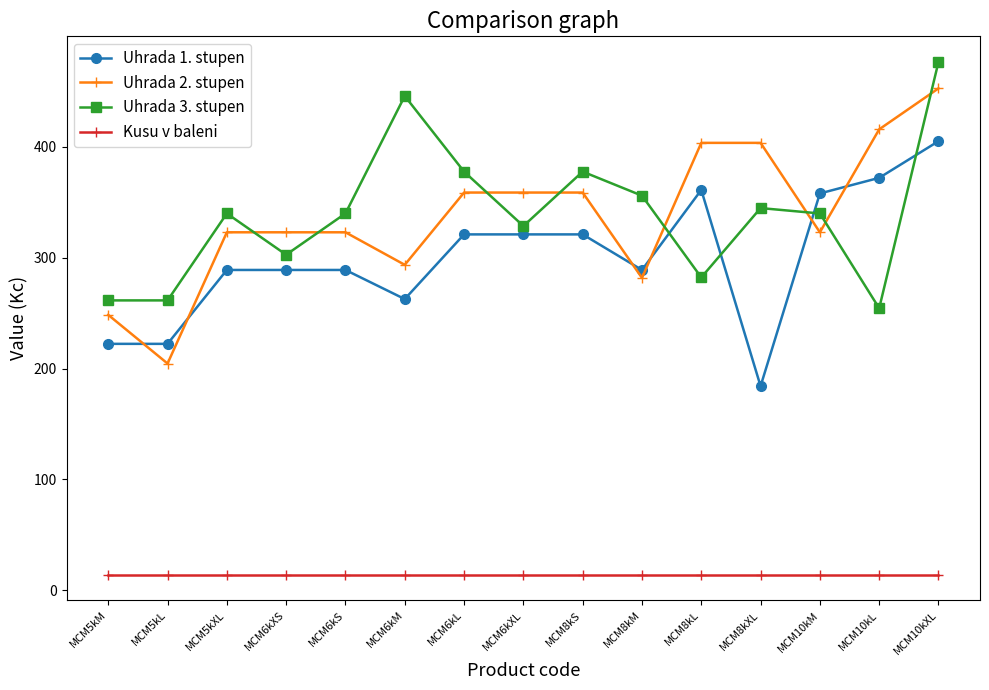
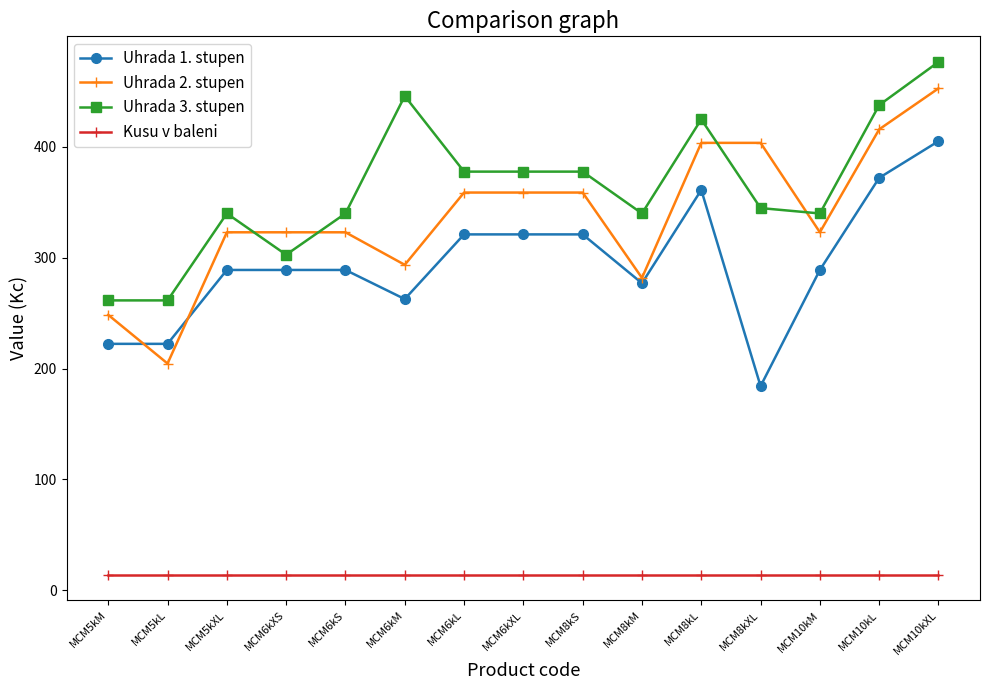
  {
    "Uhrada 1. stupen": {
      "MCM5kM": 222,
      "MCM5kL": 222,
      "MCM5kXL": 289,
      "MCM6kXS": 289,
      "MCM6kS": 289,
      "MCM6kM": 263,
      "MCM6kL": 321,
      "MCM6kXL": 321,
      "MCM8kS": 321,
-     "MCM8kM": 289,
+     "MCM8kM": 277,
      "MCM8kL": 361,
      "MCM8kXL": 184,
-     "MCM10kM": 358,
+     "MCM10kM": 289,
      "MCM10kL": 372,
      "MCM10kXL": 405
    },
    "Uhrada 2. stupen": {
      "MCM5kM": 248,
      "MCM5kL": 205,
      "MCM5kXL": 323,
      "MCM6kXS": 323,
      "MCM6kS": 323,
      "MCM6kM": 294,
      "MCM6kL": 359,
      "MCM6kXL": 359,
      "MCM8kS": 359,
      "MCM8kM": 282,
      "MCM8kL": 404,
      "MCM8kXL": 404,
      "MCM10kM": 323,
      "MCM10kL": 416,
      "MCM10kXL": 453
    },
    "Uhrada 3. stupen": {
      "MCM5kM": 261,
      "MCM5kL": 261,
      "MCM5kXL": 340,
      "MCM6kXS": 303,
      "MCM6kS": 340,
      "MCM6kM": 446,
      "MCM6kL": 378,
-     "MCM6kXL": 329,
+     "MCM6kXL": 378,
      "MCM8kS": 378,
-     "MCM8kM": 356,
-     "MCM8kL": 282,
+     "MCM8kM": 340,
+     "MCM8kL": 425,
      "MCM8kXL": 345,
      "MCM10kM": 340,
-     "MCM10kL": 254,
+     "MCM10kL": 438,
      "MCM10kXL": 477
    },
    "Kusu v baleni": {
      "MCM5kM": 14,
      "MCM5kL": 14,
      "MCM5kXL": 14,
      "MCM6kXS": 14,
      "MCM6kS": 14,
      "MCM6kM": 14,
      "MCM6kL": 14,
      "MCM6kXL": 14,
      "MCM8kS": 14,
      "MCM8kM": 14,
      "MCM8kL": 14,
      "MCM8kXL": 14,
      "MCM10kM": 14,
      "MCM10kL": 14,
      "MCM10kXL": 14
    }
  }
